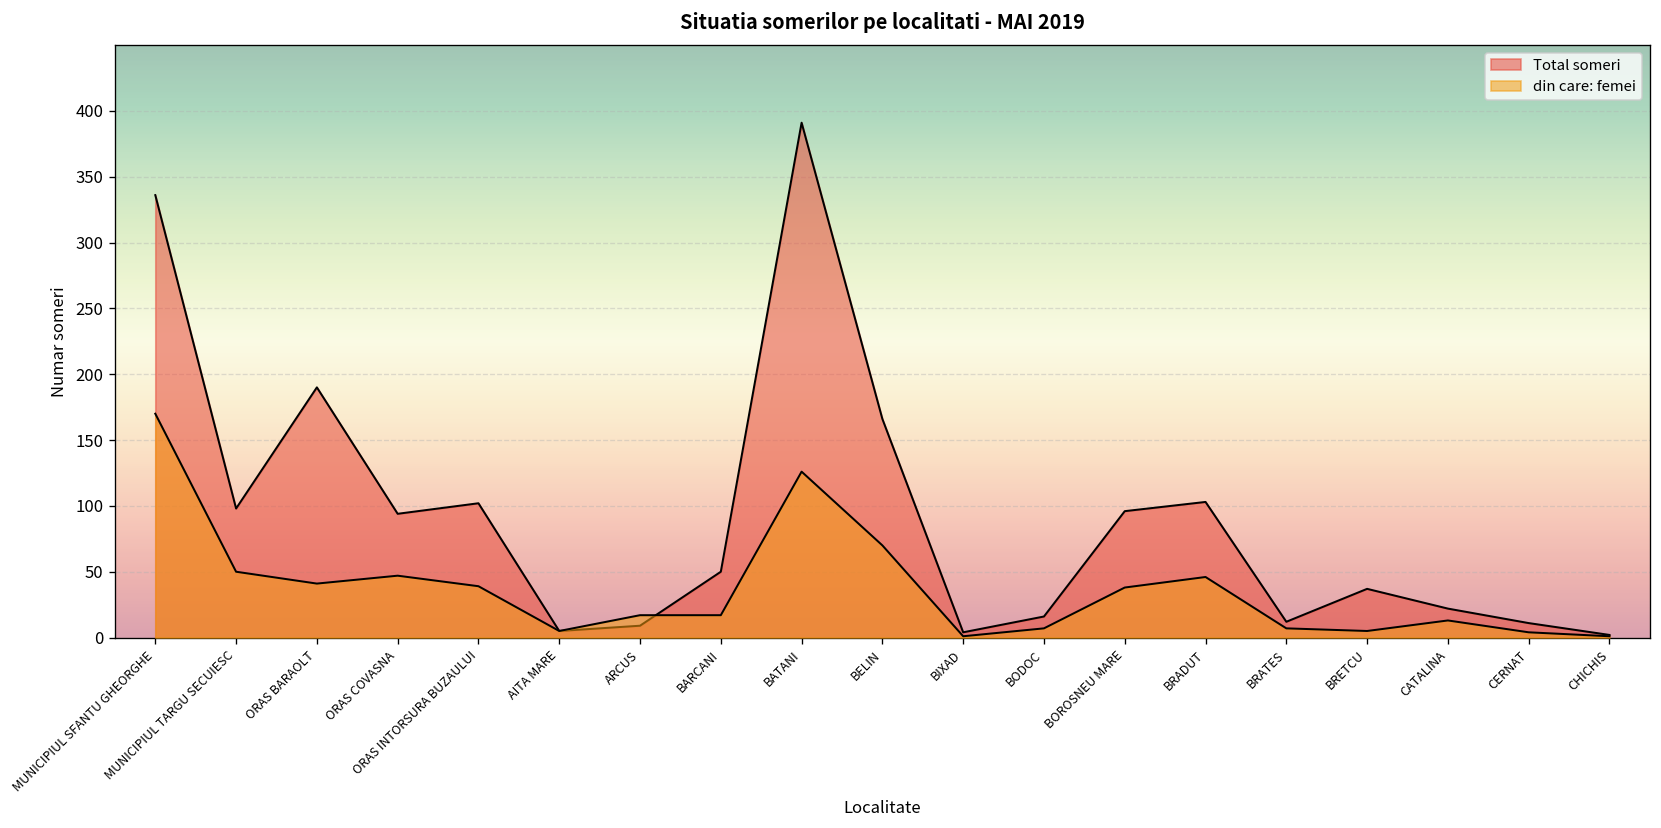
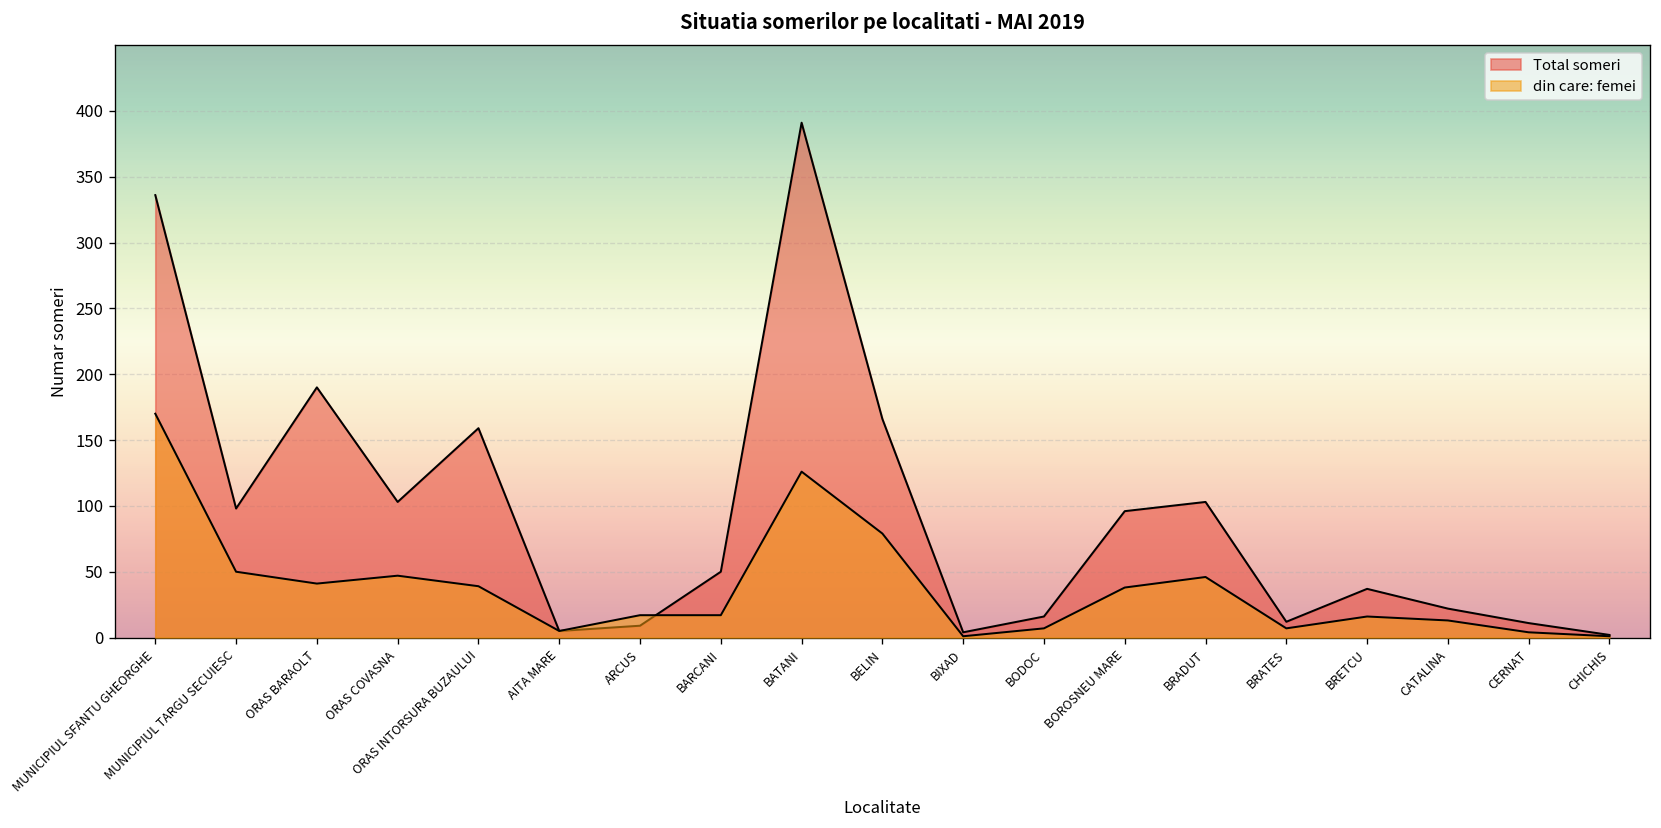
  {
    "Total someri": {
      "MUNICIPIUL SFANTU GHEORGHE": 336,
      "MUNICIPIUL TARGU SECUIESC": 98,
      "ORAS BARAOLT": 190,
-     "ORAS COVASNA": 94,
-     "ORAS INTORSURA BUZAULUI": 102,
+     "ORAS COVASNA": 103,
+     "ORAS INTORSURA BUZAULUI": 159,
      "ARCUS": 9,
      "BARCANI": 50,
      "BATANI": 391,
      "BELIN": 166,
      "BIXAD": 4,
      "BODOC": 16,
      "BOROSNEU MARE": 96,
      "BRADUT": 103,
      "BRATES": 12,
      "BRETCU": 37,
      "CATALINA": 22,
      "CERNAT": 11
    },
    "din care: femei": {
      "MUNICIPIUL SFANTU GHEORGHE": 170,
      "MUNICIPIUL TARGU SECUIESC": 50,
      "ORAS BARAOLT": 41,
      "ORAS COVASNA": 47,
      "ORAS INTORSURA BUZAULUI": 39,
      "ARCUS": 17,
      "BARCANI": 17,
      "BATANI": 126,
-     "BELIN": 70,
+     "BELIN": 79,
      "BIXAD": 1,
      "BODOC": 7,
      "BOROSNEU MARE": 38,
      "BRADUT": 46,
      "BRATES": 7,
-     "BRETCU": 5,
+     "BRETCU": 16,
      "CATALINA": 13,
      "CERNAT": 4
    }
  }
